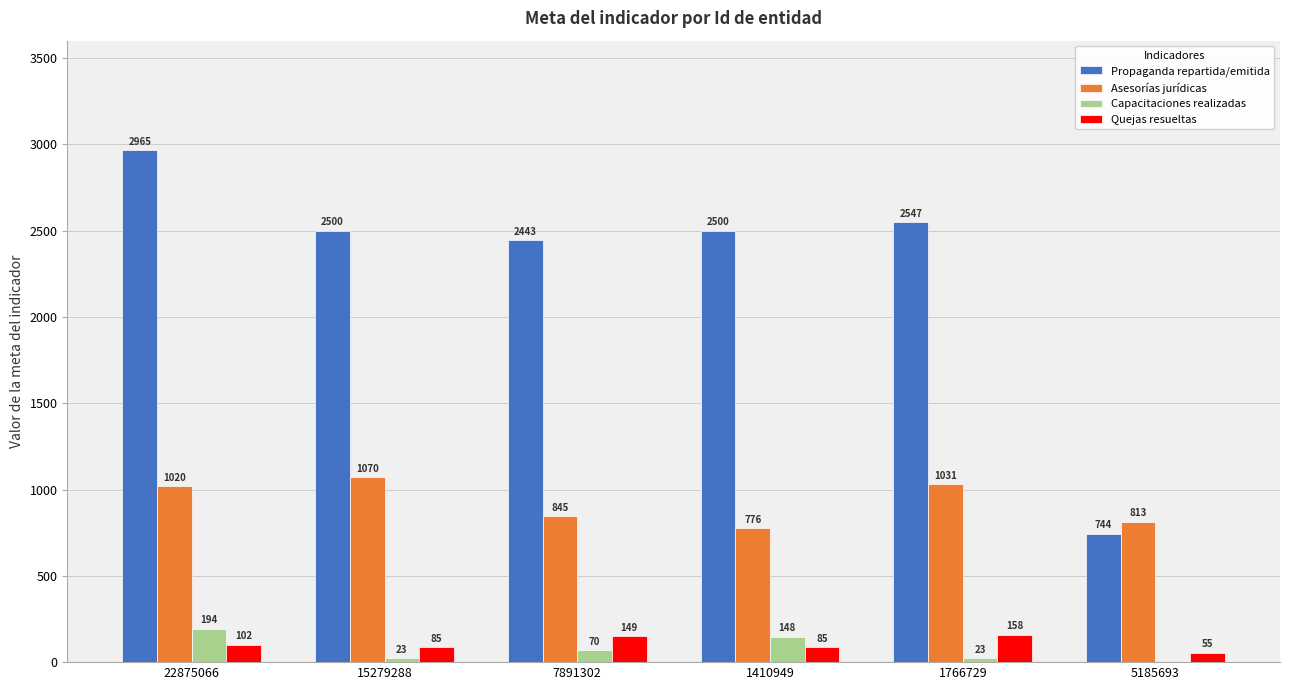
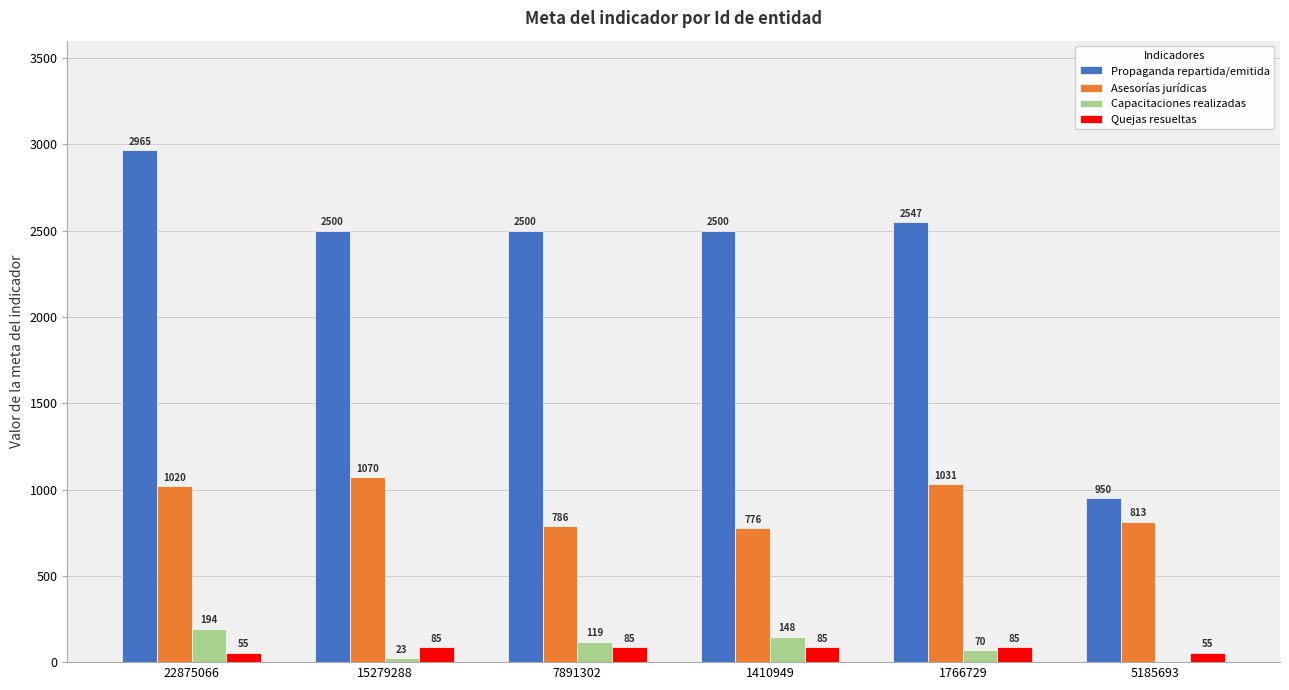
  {
    "Propaganda repartida/emitida": {
      "22875066": 2965,
      "15279288": 2500,
-     "7891302": 2443,
+     "7891302": 2500,
      "1410949": 2500,
      "1766729": 2547,
-     "5185693": 744
+     "5185693": 950
    },
    "Asesorías jurídicas": {
      "22875066": 1020,
      "15279288": 1070,
-     "7891302": 845,
+     "7891302": 786,
      "1410949": 776,
      "1766729": 1031,
      "5185693": 813
    },
    "Capacitaciones realizadas": {
      "22875066": 194,
      "15279288": 23,
-     "7891302": 70,
+     "7891302": 119,
      "1410949": 148,
-     "1766729": 23
+     "1766729": 70
    },
    "Quejas resueltas": {
-     "22875066": 102,
+     "22875066": 55,
      "15279288": 85,
-     "7891302": 149,
+     "7891302": 85,
      "1410949": 85,
-     "1766729": 158,
+     "1766729": 85,
      "5185693": 55
    }
  }
